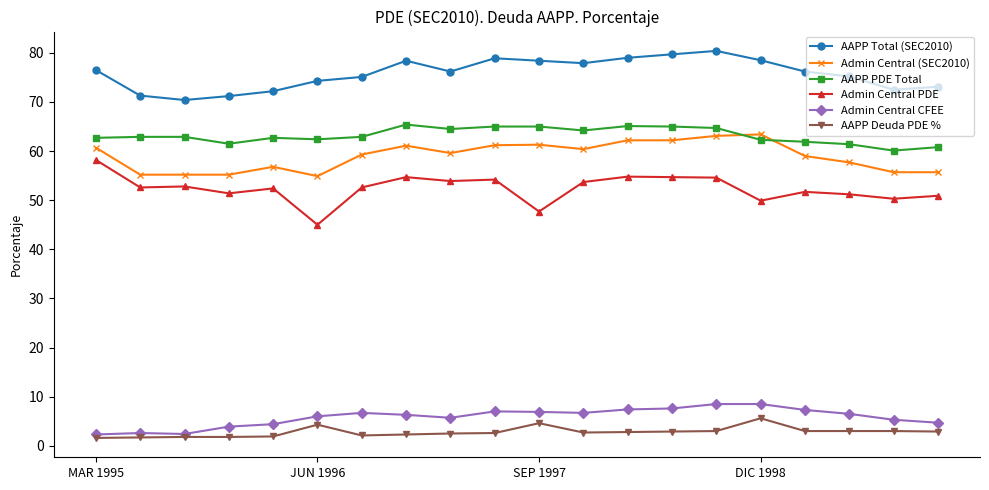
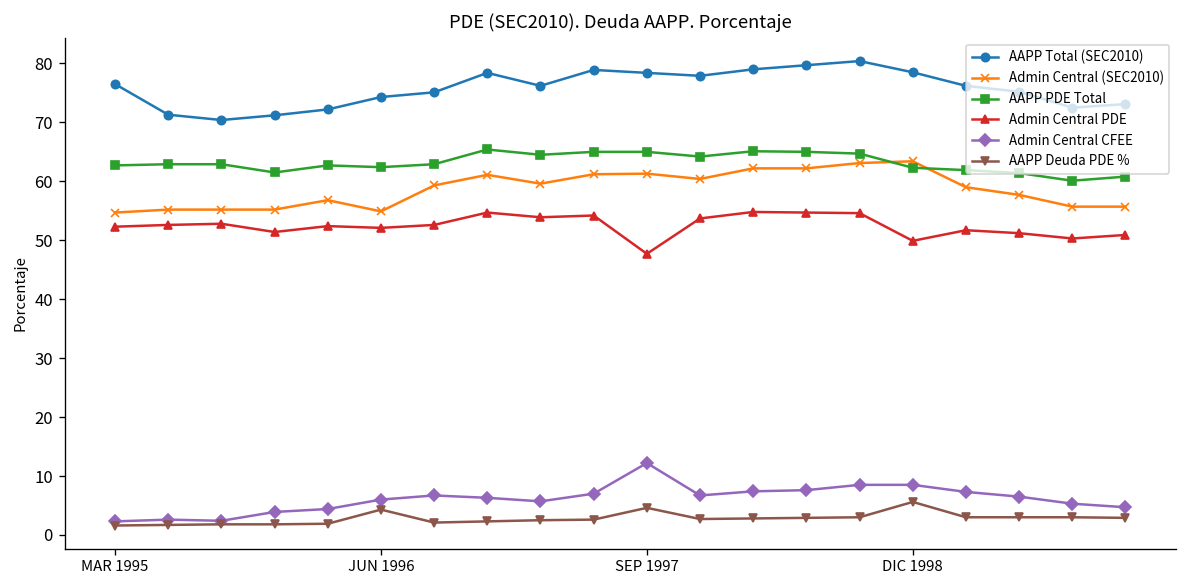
  {
    "AAPP Total (SEC2010)": {
      "MAR 1995": 77,
      "JUN 1996": 74,
      "SEP 1997": 78,
      "DIC 1998": 79
    },
    "Admin Central (SEC2010)": {
-     "MAR 1995": 61,
+     "MAR 1995": 55,
      "JUN 1996": 55,
      "SEP 1997": 61,
      "DIC 1998": 63
    },
    "AAPP PDE Total": {
      "MAR 1995": 63,
      "JUN 1996": 62,
      "SEP 1997": 65,
      "DIC 1998": 62
    },
    "Admin Central PDE": {
-     "MAR 1995": 58,
-     "JUN 1996": 45,
+     "MAR 1995": 52,
+     "JUN 1996": 52,
      "SEP 1997": 48,
      "DIC 1998": 50
    },
    "Admin Central CFEE": {
      "MAR 1995": 2,
      "JUN 1996": 6,
-     "SEP 1997": 7,
+     "SEP 1997": 12,
      "DIC 1998": 9
    },
    "AAPP Deuda PDE %": {
      "MAR 1995": 2,
      "JUN 1996": 4,
      "SEP 1997": 5,
      "DIC 1998": 6
    }
  }
